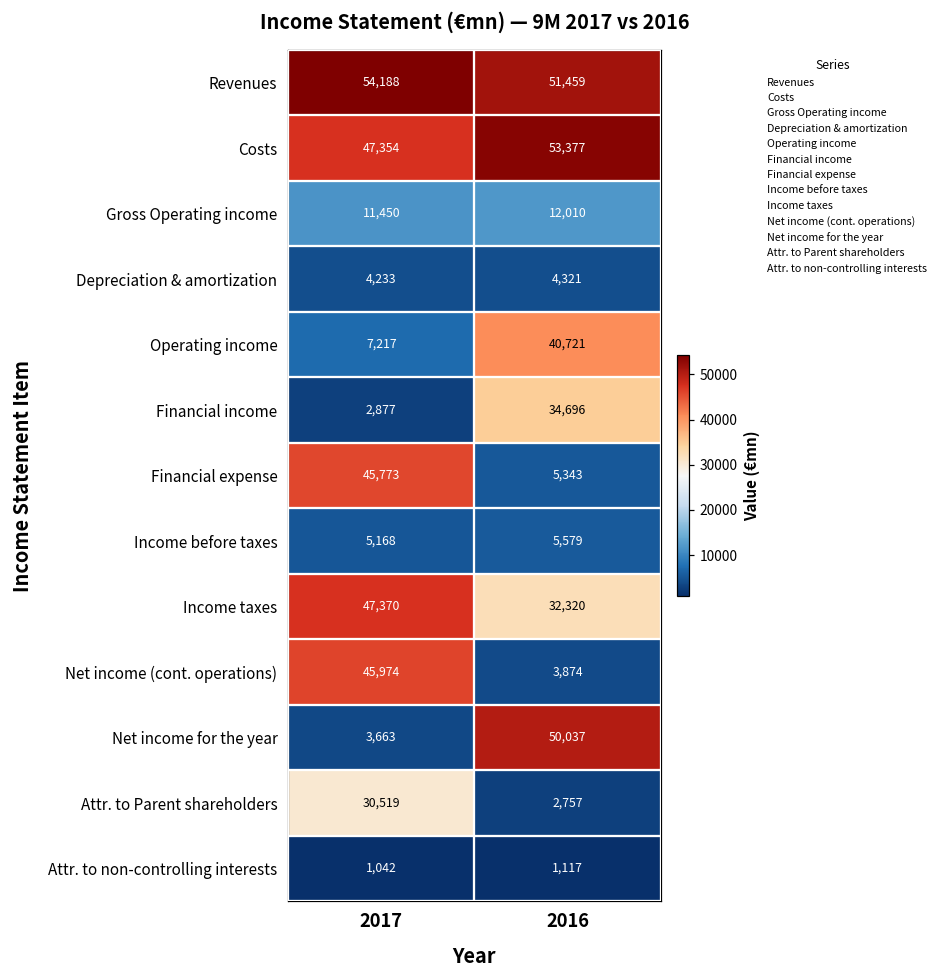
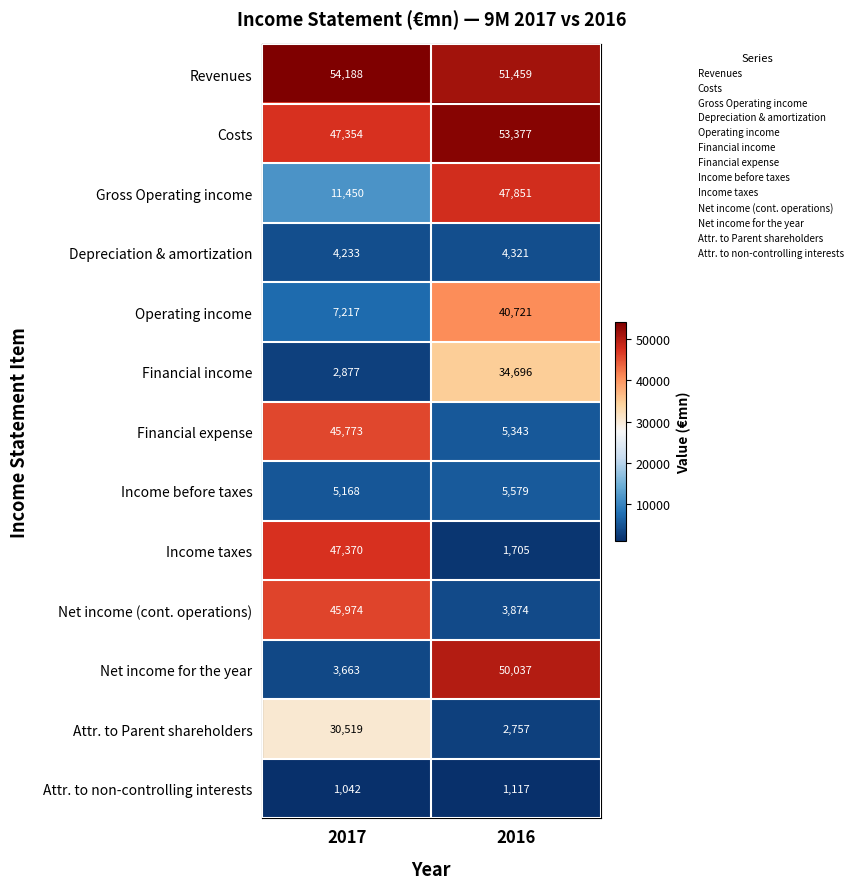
  {
    "Revenues": {
      "2017": "54,188",
      "2016": "51,459"
    },
    "Costs": {
      "2017": "47,354",
      "2016": "53,377"
    },
    "Gross Operating income": {
      "2017": "11,450",
-     "2016": "12,010"
+     "2016": "47,851"
    },
    "Depreciation & amortization": {
      "2017": "4,233",
      "2016": "4,321"
    },
    "Operating income": {
      "2017": "7,217",
      "2016": "40,721"
    },
    "Financial income": {
      "2017": "2,877",
      "2016": "34,696"
    },
    "Financial expense": {
      "2017": "45,773",
      "2016": "5,343"
    },
    "Income before taxes": {
      "2017": "5,168",
      "2016": "5,579"
    },
    "Income taxes": {
      "2017": "47,370",
-     "2016": "32,320"
+     "2016": "1,705"
    },
    "Net income (cont. operations)": {
      "2017": "45,974",
      "2016": "3,874"
    },
    "Net income for the year": {
      "2017": "3,663",
      "2016": "50,037"
    },
    "Attr. to Parent shareholders": {
      "2017": "30,519",
      "2016": "2,757"
    },
    "Attr. to non-controlling interests": {
      "2017": "1,042",
      "2016": "1,117"
    }
  }
